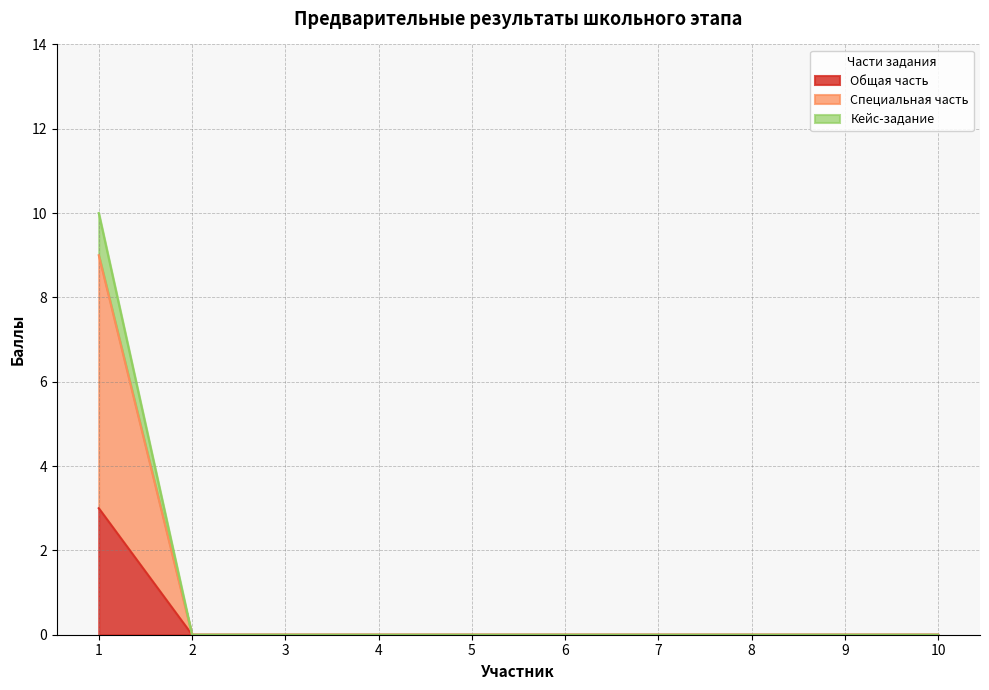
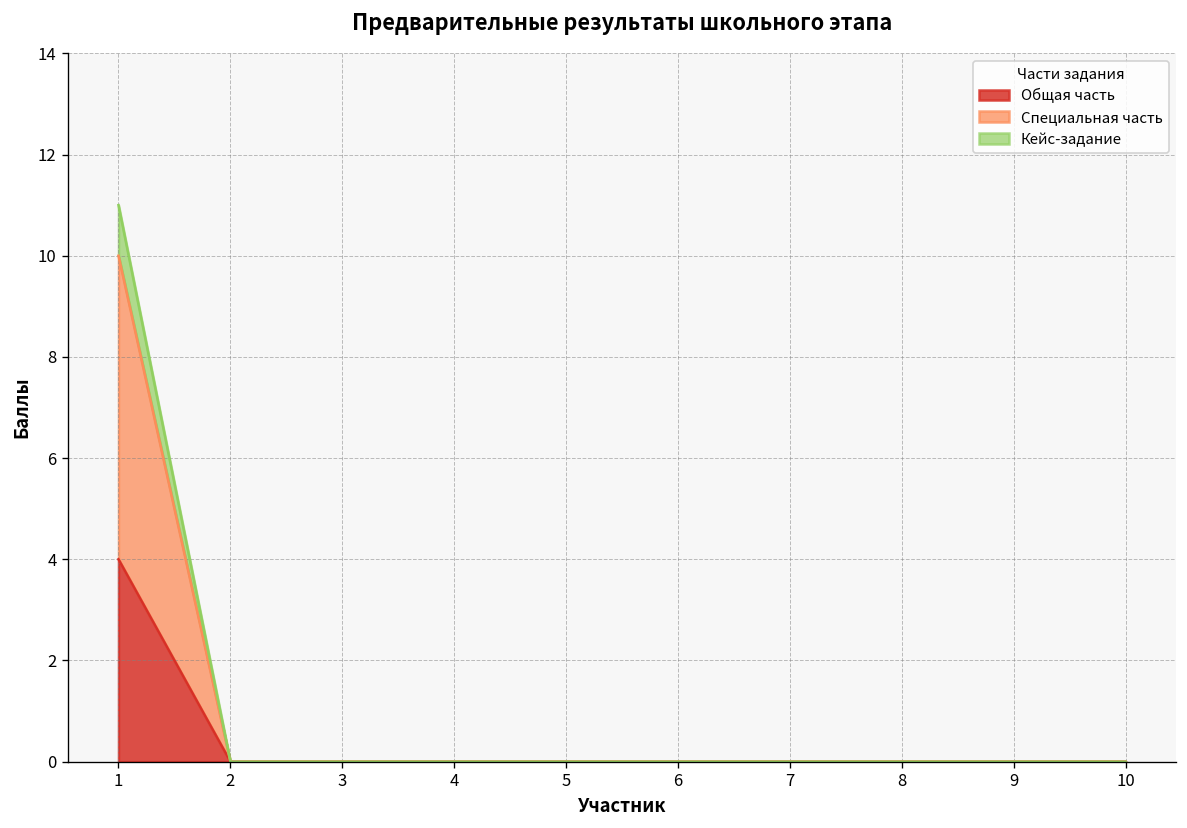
  {
    "Общая часть": {
-     "1": 3
+     "1": 4
    },
    "Специальная часть": {
      "1": 6
    },
    "Кейс-задание": {
      "1": 1
    }
  }
